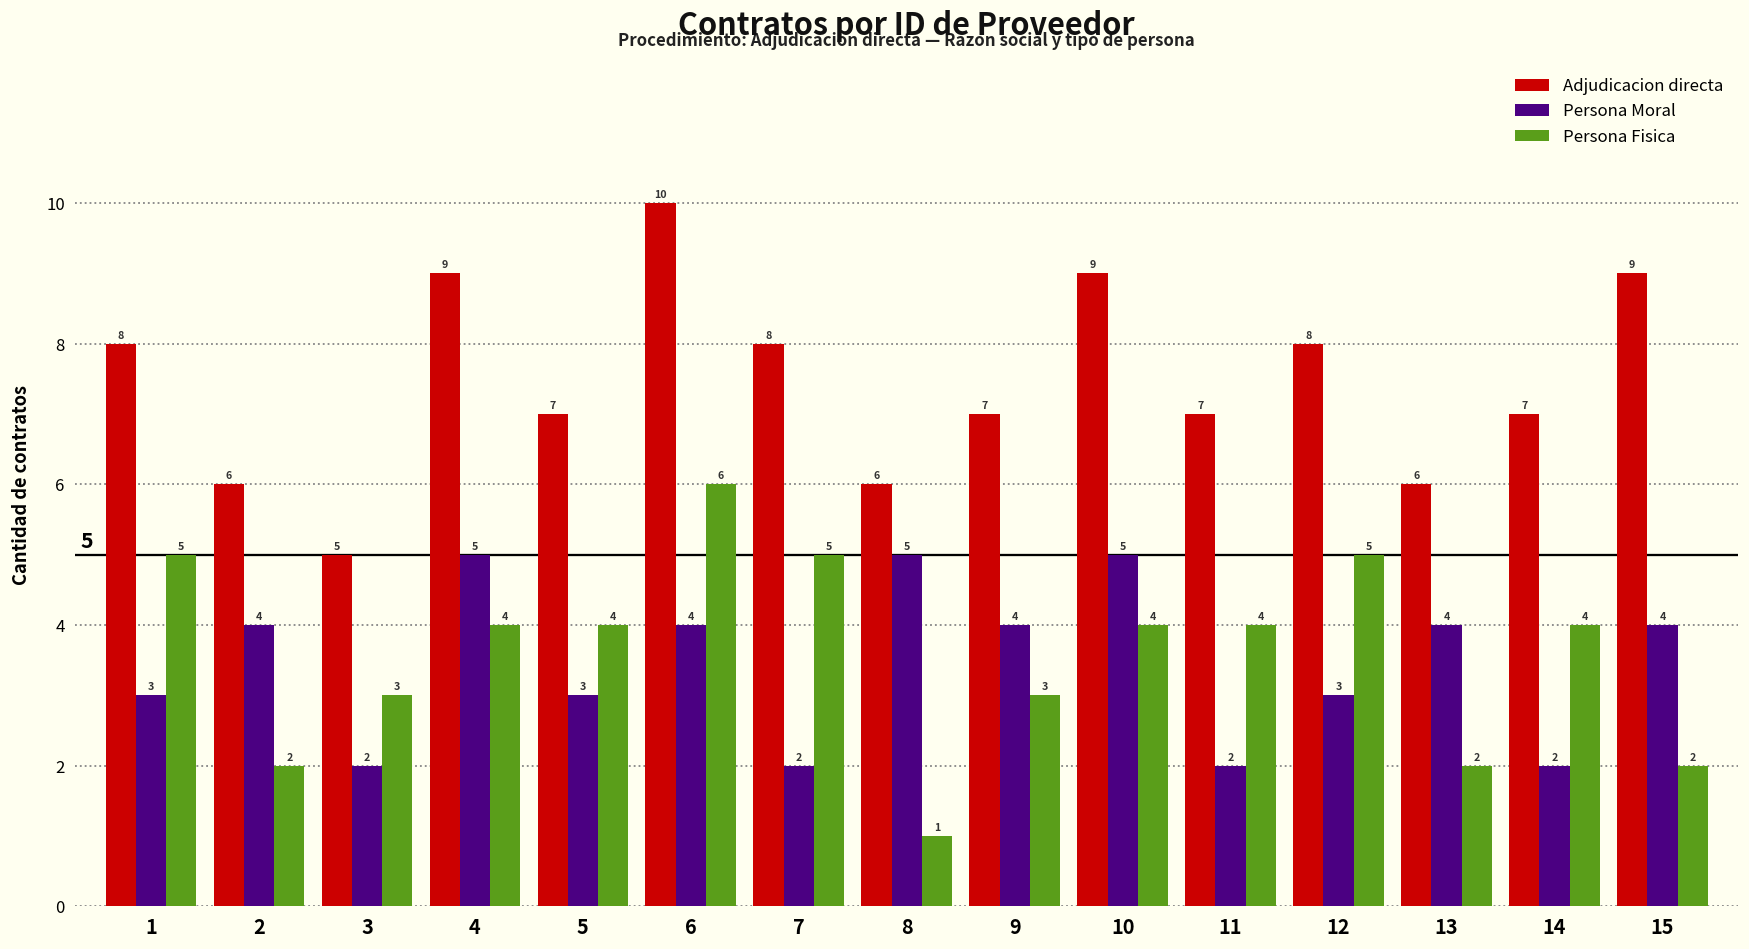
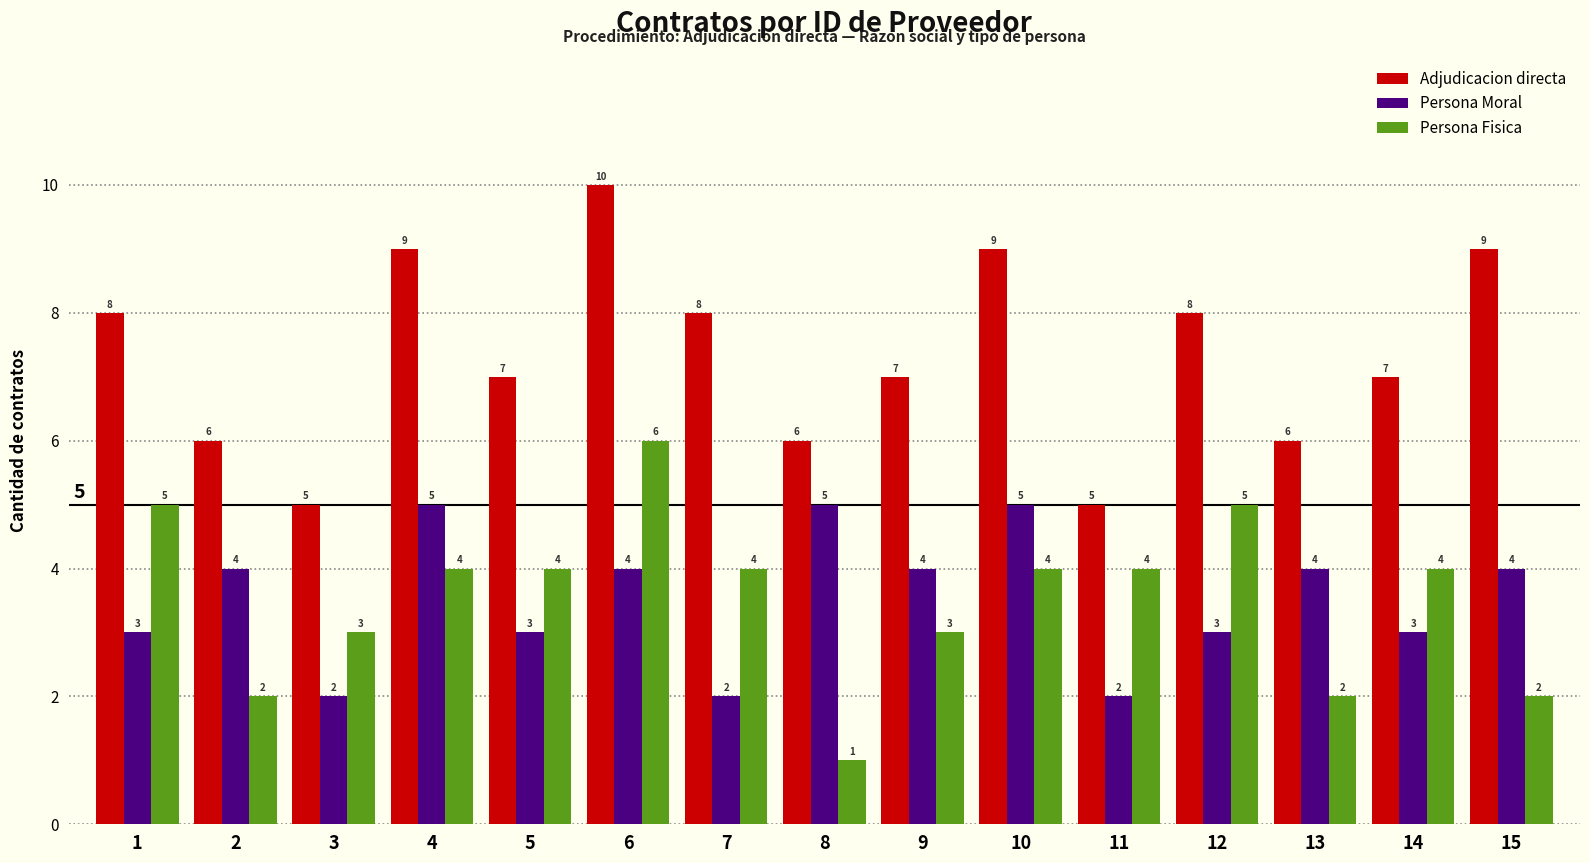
  {
    "Adjudicacion directa": {
      "1": 8,
      "2": 6,
      "3": 5,
      "4": 9,
      "5": 7,
      "6": 10,
      "7": 8,
      "8": 6,
      "9": 7,
      "10": 9,
-     "11": 7,
+     "11": 5,
      "12": 8,
      "13": 6,
      "14": 7,
      "15": 9
    },
    "Persona Moral": {
      "1": 3,
      "2": 4,
      "3": 2,
      "4": 5,
      "5": 3,
      "6": 4,
      "7": 2,
      "8": 5,
      "9": 4,
      "10": 5,
      "11": 2,
      "12": 3,
      "13": 4,
-     "14": 2,
+     "14": 3,
      "15": 4
    },
    "Persona Fisica": {
      "1": 5,
      "2": 2,
      "3": 3,
      "4": 4,
      "5": 4,
      "6": 6,
-     "7": 5,
+     "7": 4,
      "8": 1,
      "9": 3,
      "10": 4,
      "11": 4,
      "12": 5,
      "13": 2,
      "14": 4,
      "15": 2
    }
  }
